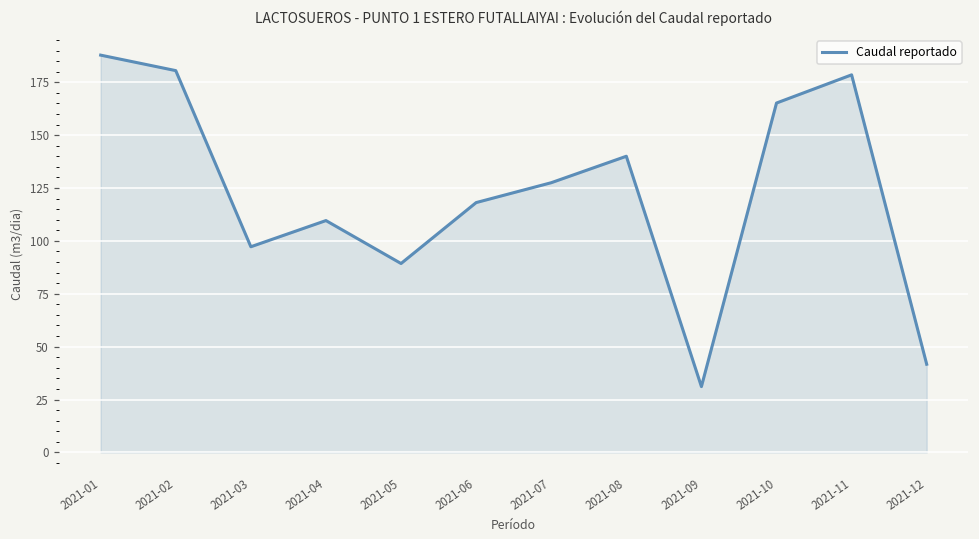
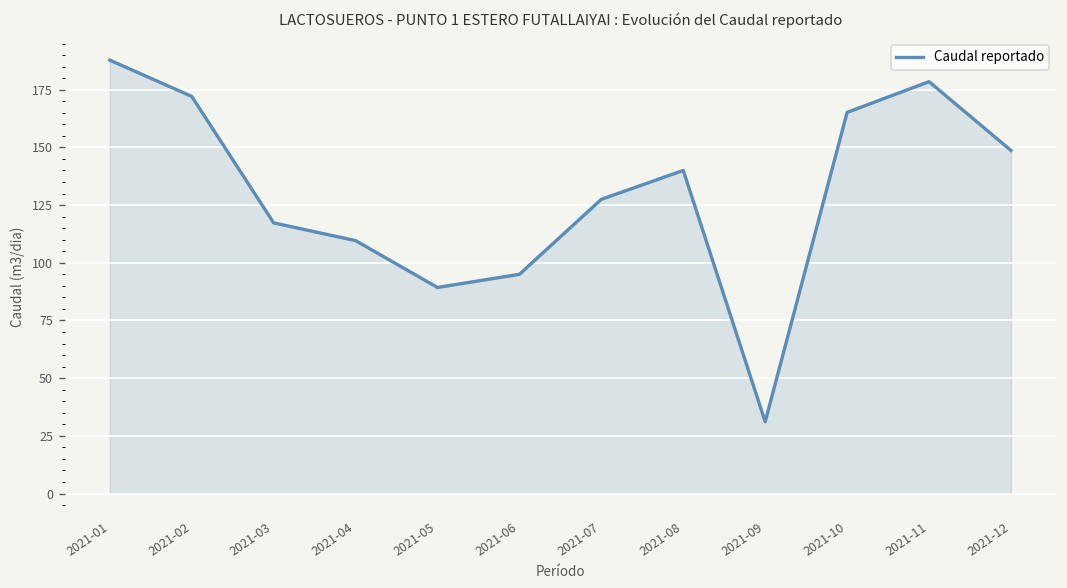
  {
    "2021-01": 188,
-   "2021-02": 181,
-   "2021-03": 97,
+   "2021-02": 172,
+   "2021-03": 117,
    "2021-04": 110,
    "2021-05": 89,
-   "2021-06": 118,
+   "2021-06": 95,
    "2021-07": 128,
    "2021-08": 140,
    "2021-09": 31,
    "2021-10": 165,
    "2021-11": 179,
-   "2021-12": 42
+   "2021-12": 149
  }
